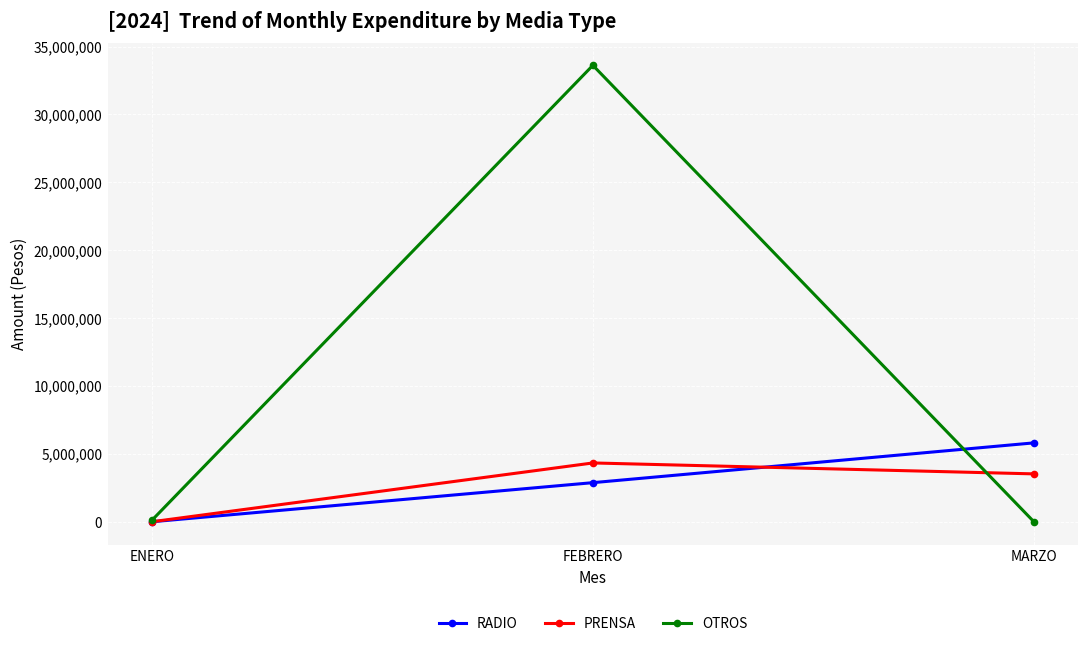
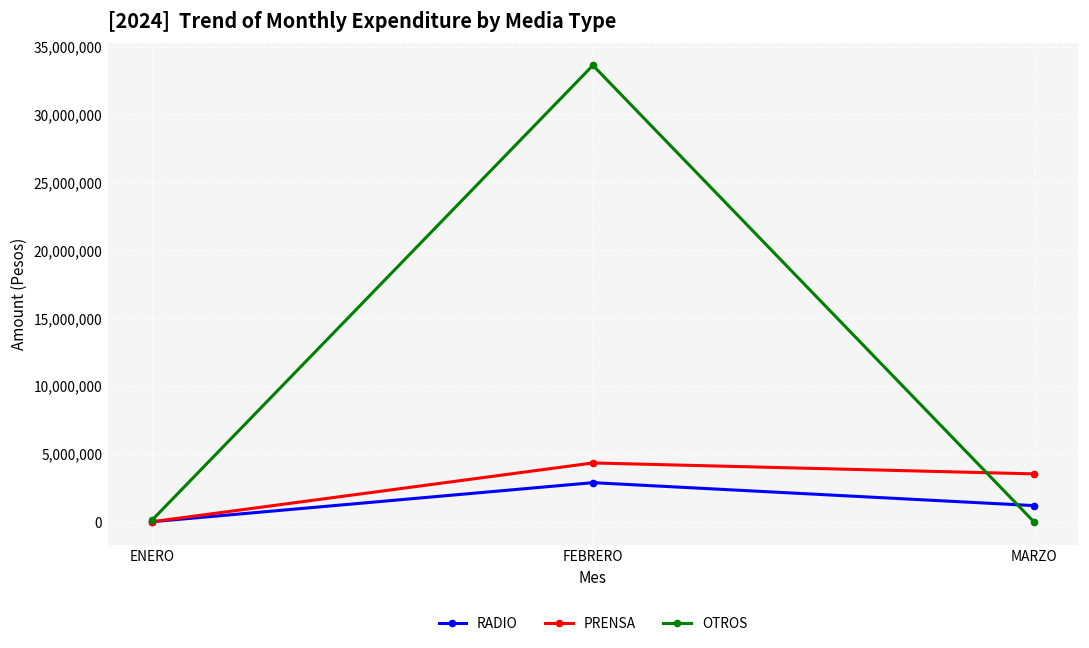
  {
    "RADIO": {
      "FEBRERO": "2,900,000",
-     "MARZO": "5,800,000"
+     "MARZO": "1,200,000"
    },
    "PRENSA": {
      "FEBRERO": "4,300,000",
      "MARZO": "3,500,000"
    },
    "OTROS": {
      "FEBRERO": "33,600,000",
      "MARZO": "0"
    }
  }
